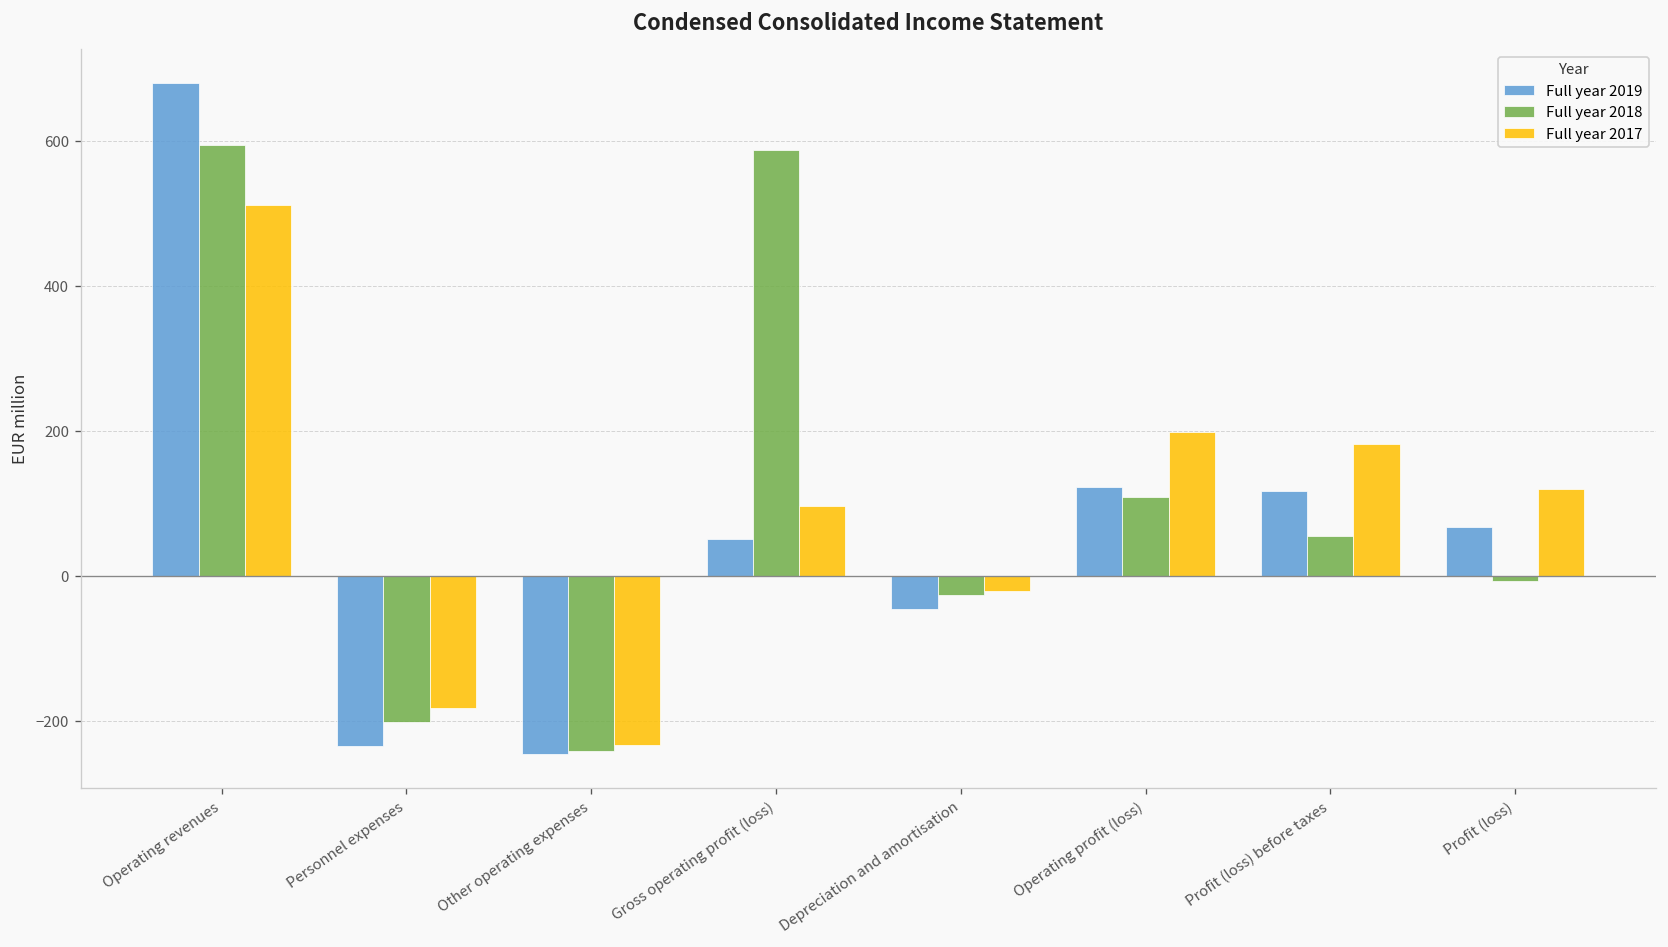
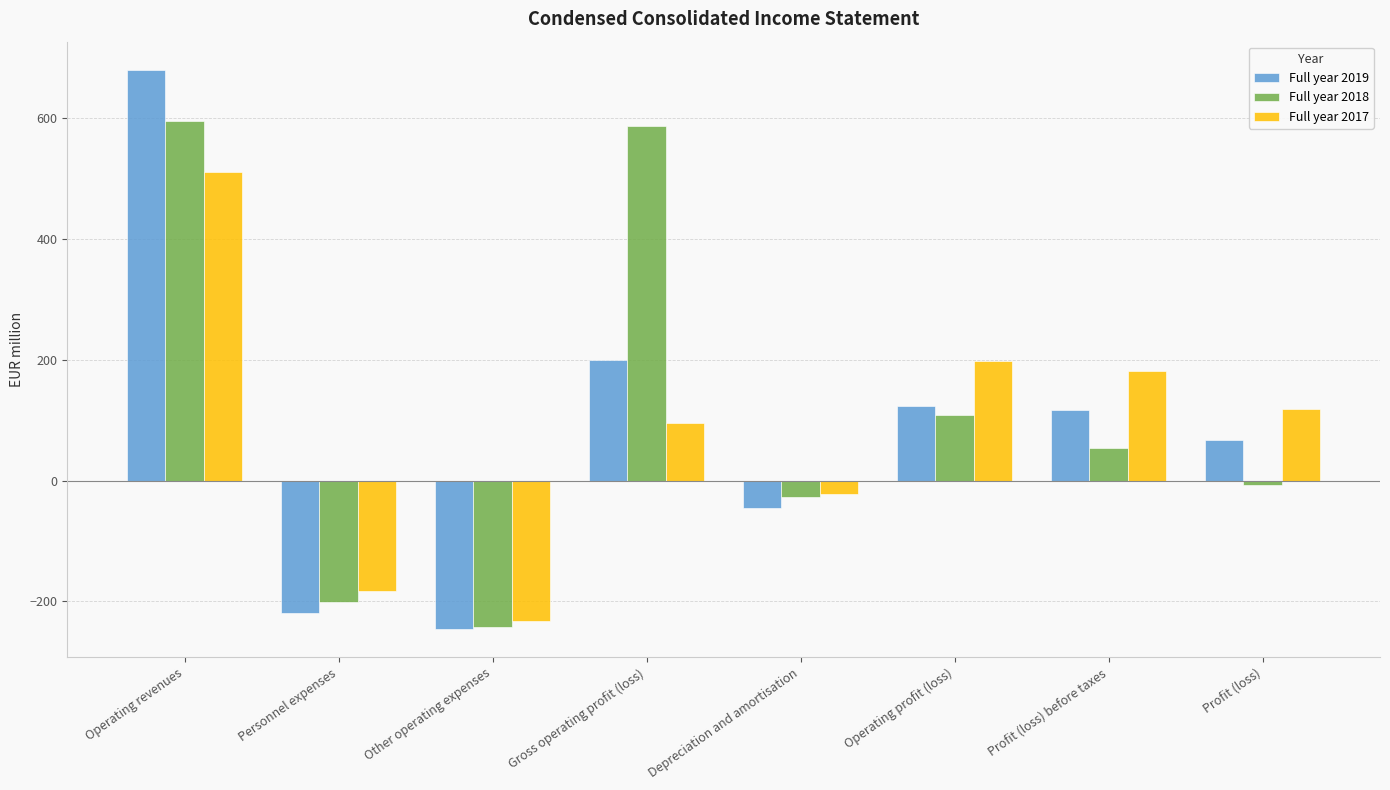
  {
    "Full year 2019": {
      "Operating revenues": 680,
-     "Personnel expenses": -230,
+     "Personnel expenses": -220,
      "Other operating expenses": -250,
-     "Gross operating profit (loss)": 50,
+     "Gross operating profit (loss)": 200,
      "Depreciation and amortisation": -50,
      "Operating profit (loss)": 120,
      "Profit (loss) before taxes": 120,
      "Profit (loss)": 70
    },
    "Full year 2018": {
      "Operating revenues": 590,
      "Personnel expenses": -200,
      "Other operating expenses": -240,
      "Gross operating profit (loss)": 590,
      "Depreciation and amortisation": -30,
      "Operating profit (loss)": 110,
      "Profit (loss) before taxes": 50,
      "Profit (loss)": -10
    },
    "Full year 2017": {
      "Operating revenues": 510,
      "Personnel expenses": -180,
      "Other operating expenses": -230,
      "Gross operating profit (loss)": 100,
      "Depreciation and amortisation": -20,
      "Operating profit (loss)": 200,
      "Profit (loss) before taxes": 180,
      "Profit (loss)": 120
    }
  }
